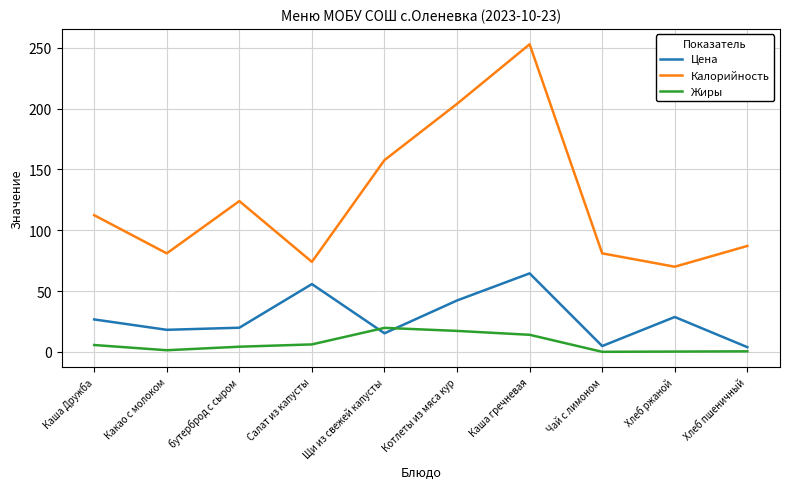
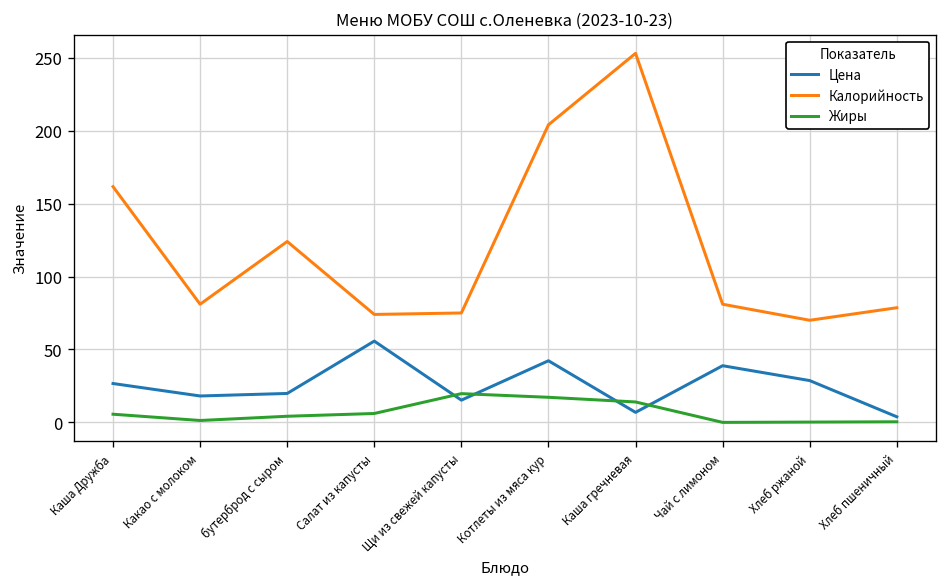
  {
    "Цена": {
      "Каша Дружба": 27,
      "Какао с молоком": 18,
      "бутерброд с сыром": 20,
      "Салат из капусты": 56,
      "Щи из свежей капусты": 15,
      "Котлеты из мяса кур": 42,
-     "Каша гречневая": 65,
-     "Чай с лимоном": 5,
+     "Каша гречневая": 7,
+     "Чай с лимоном": 39,
      "Хлеб ржаной": 29,
      "Хлеб пшеничный": 4
    },
    "Калорийность": {
-     "Каша Дружба": 112,
+     "Каша Дружба": 162,
      "Какао с молоком": 81,
      "бутерброд с сыром": 124,
      "Салат из капусты": 74,
-     "Щи из свежей капусты": 158,
+     "Щи из свежей капусты": 75,
      "Котлеты из мяса кур": 204,
      "Каша гречневая": 253,
      "Чай с лимоном": 81,
      "Хлеб ржаной": 70,
-     "Хлеб пшеничный": 87
+     "Хлеб пшеничный": 79
    },
    "Жиры": {
      "Каша Дружба": 6,
      "Какао с молоком": 1,
      "бутерброд с сыром": 4,
      "Салат из капусты": 6,
      "Щи из свежей капусты": 20,
      "Котлеты из мяса кур": 17,
      "Каша гречневая": 14,
      "Чай с лимоном": 0,
      "Хлеб ржаной": 0,
      "Хлеб пшеничный": 0
    }
  }
